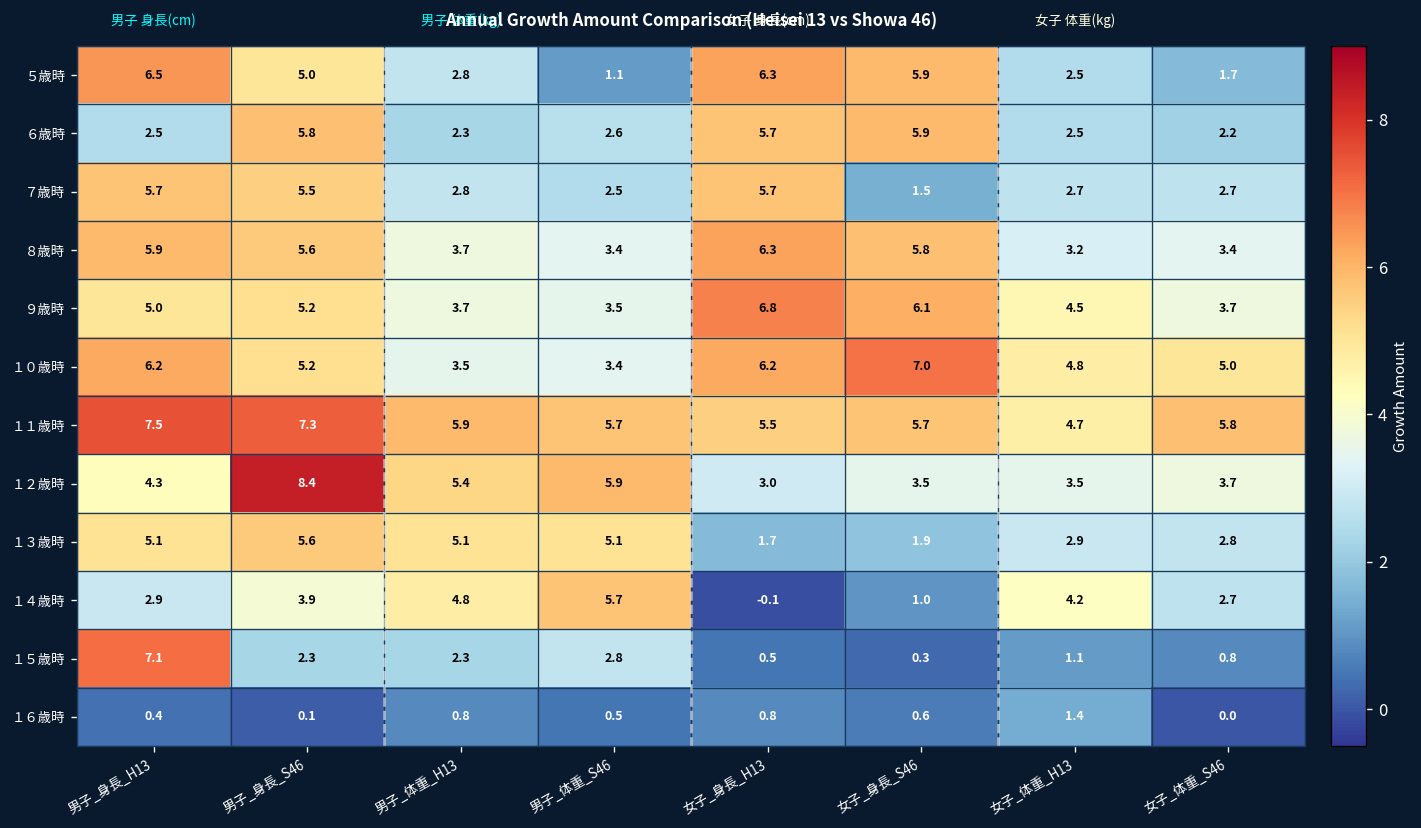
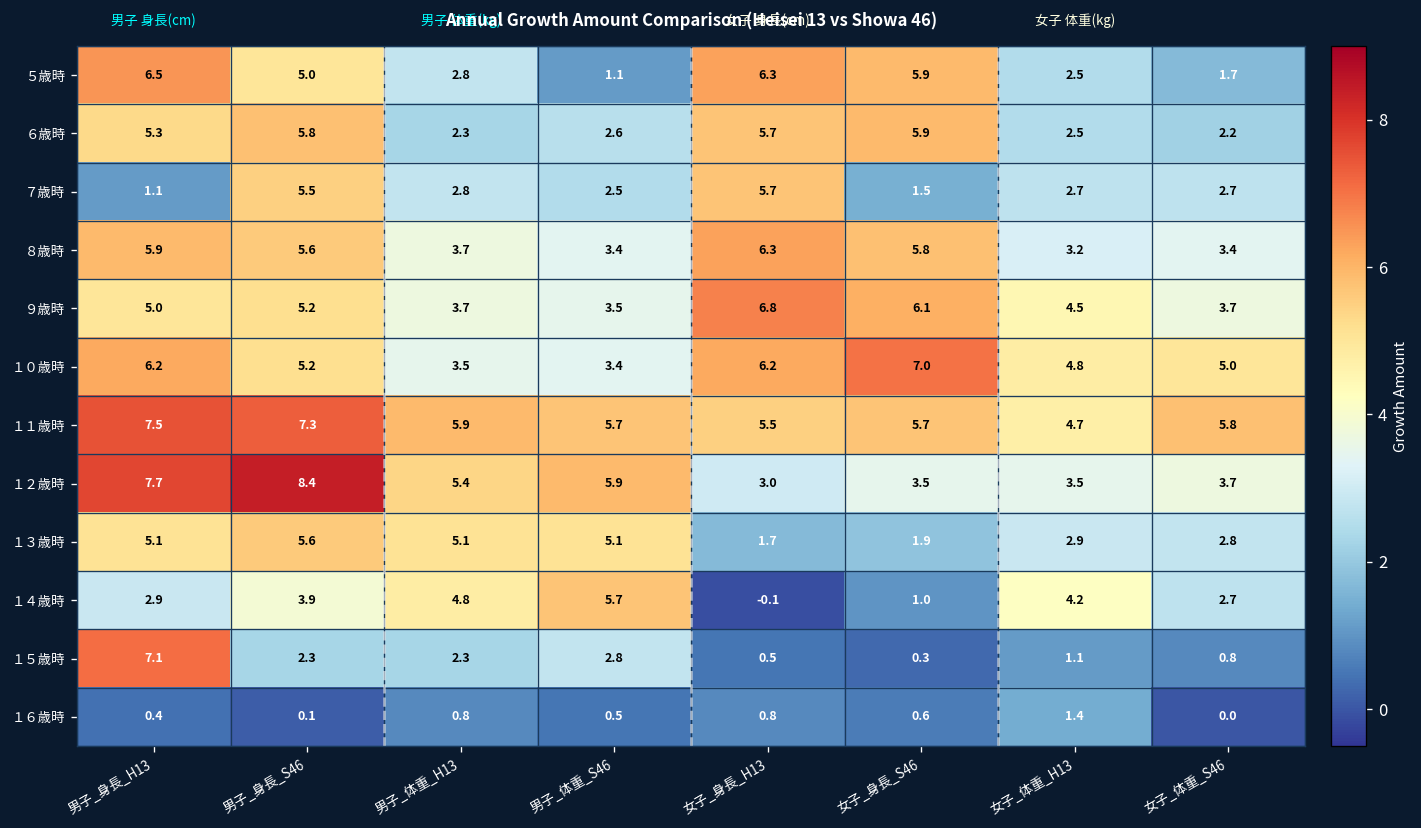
  {
    "５歳時": {
      "男子_身長_H13": 6.5,
      "男子_身長_S46": 5.0,
      "男子_体重_H13": 2.8,
      "男子_体重_S46": 1.1,
      "女子_身長_H13": 6.3,
      "女子_身長_S46": 5.9,
      "女子_体重_H13": 2.5,
      "女子_体重_S46": 1.7
    },
    "６歳時": {
-     "男子_身長_H13": 2.5,
+     "男子_身長_H13": 5.3,
      "男子_身長_S46": 5.8,
      "男子_体重_H13": 2.3,
      "男子_体重_S46": 2.6,
      "女子_身長_H13": 5.7,
      "女子_身長_S46": 5.9,
      "女子_体重_H13": 2.5,
      "女子_体重_S46": 2.2
    },
    "７歳時": {
-     "男子_身長_H13": 5.7,
+     "男子_身長_H13": 1.1,
      "男子_身長_S46": 5.5,
      "男子_体重_H13": 2.8,
      "男子_体重_S46": 2.5,
      "女子_身長_H13": 5.7,
      "女子_身長_S46": 1.5,
      "女子_体重_H13": 2.7,
      "女子_体重_S46": 2.7
    },
    "８歳時": {
      "男子_身長_H13": 5.9,
      "男子_身長_S46": 5.6,
      "男子_体重_H13": 3.7,
      "男子_体重_S46": 3.4,
      "女子_身長_H13": 6.3,
      "女子_身長_S46": 5.8,
      "女子_体重_H13": 3.2,
      "女子_体重_S46": 3.4
    },
    "９歳時": {
      "男子_身長_H13": 5.0,
      "男子_身長_S46": 5.2,
      "男子_体重_H13": 3.7,
      "男子_体重_S46": 3.5,
      "女子_身長_H13": 6.8,
      "女子_身長_S46": 6.1,
      "女子_体重_H13": 4.5,
      "女子_体重_S46": 3.7
    },
    "１０歳時": {
      "男子_身長_H13": 6.2,
      "男子_身長_S46": 5.2,
      "男子_体重_H13": 3.5,
      "男子_体重_S46": 3.4,
      "女子_身長_H13": 6.2,
      "女子_身長_S46": 7.0,
      "女子_体重_H13": 4.8,
      "女子_体重_S46": 5.0
    },
    "１１歳時": {
      "男子_身長_H13": 7.5,
      "男子_身長_S46": 7.3,
      "男子_体重_H13": 5.9,
      "男子_体重_S46": 5.7,
      "女子_身長_H13": 5.5,
      "女子_身長_S46": 5.7,
      "女子_体重_H13": 4.7,
      "女子_体重_S46": 5.8
    },
    "１２歳時": {
-     "男子_身長_H13": 4.3,
+     "男子_身長_H13": 7.7,
      "男子_身長_S46": 8.4,
      "男子_体重_H13": 5.4,
      "男子_体重_S46": 5.9,
      "女子_身長_H13": 3.0,
      "女子_身長_S46": 3.5,
      "女子_体重_H13": 3.5,
      "女子_体重_S46": 3.7
    },
    "１３歳時": {
      "男子_身長_H13": 5.1,
      "男子_身長_S46": 5.6,
      "男子_体重_H13": 5.1,
      "男子_体重_S46": 5.1,
      "女子_身長_H13": 1.7,
      "女子_身長_S46": 1.9,
      "女子_体重_H13": 2.9,
      "女子_体重_S46": 2.8
    },
    "１４歳時": {
      "男子_身長_H13": 2.9,
      "男子_身長_S46": 3.9,
      "男子_体重_H13": 4.8,
      "男子_体重_S46": 5.7,
      "女子_身長_H13": -0.1,
      "女子_身長_S46": 1.0,
      "女子_体重_H13": 4.2,
      "女子_体重_S46": 2.7
    },
    "１５歳時": {
      "男子_身長_H13": 7.1,
      "男子_身長_S46": 2.3,
      "男子_体重_H13": 2.3,
      "男子_体重_S46": 2.8,
      "女子_身長_H13": 0.5,
      "女子_身長_S46": 0.3,
      "女子_体重_H13": 1.1,
      "女子_体重_S46": 0.8
    },
    "１６歳時": {
      "男子_身長_H13": 0.4,
      "男子_身長_S46": 0.1,
      "男子_体重_H13": 0.8,
      "男子_体重_S46": 0.5,
      "女子_身長_H13": 0.8,
      "女子_身長_S46": 0.6,
      "女子_体重_H13": 1.4,
      "女子_体重_S46": 0.0
    }
  }
